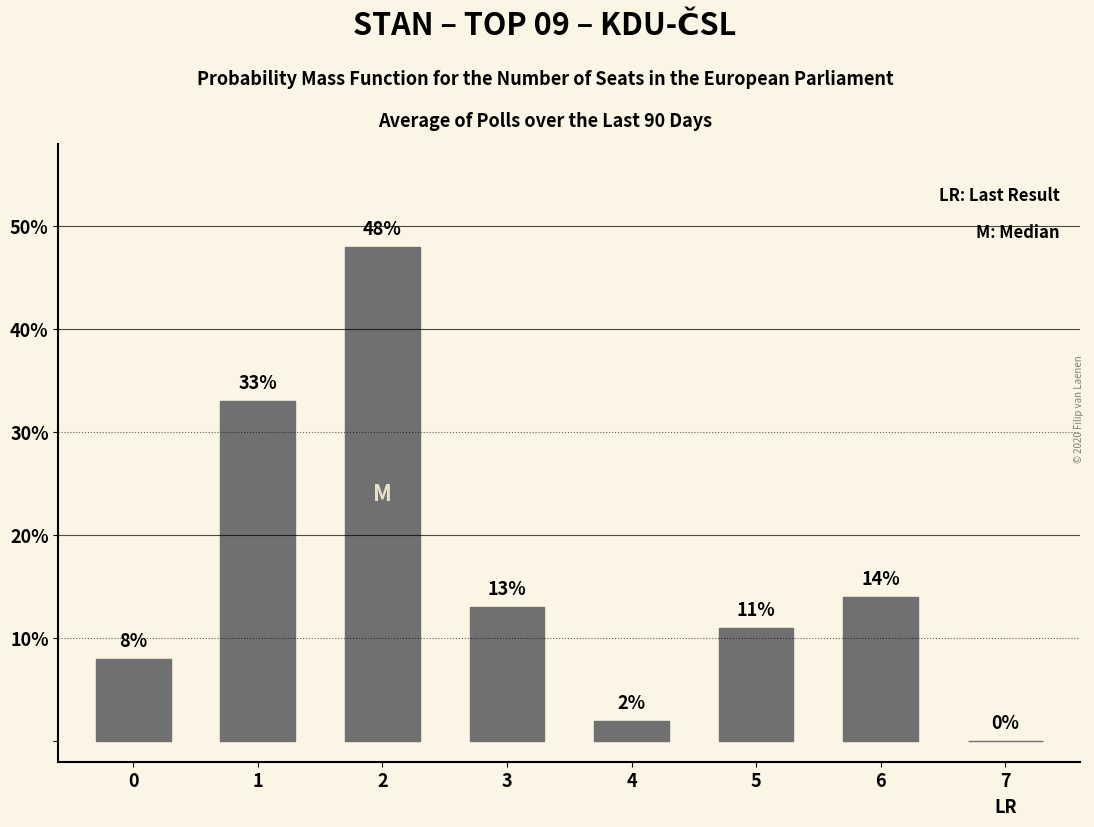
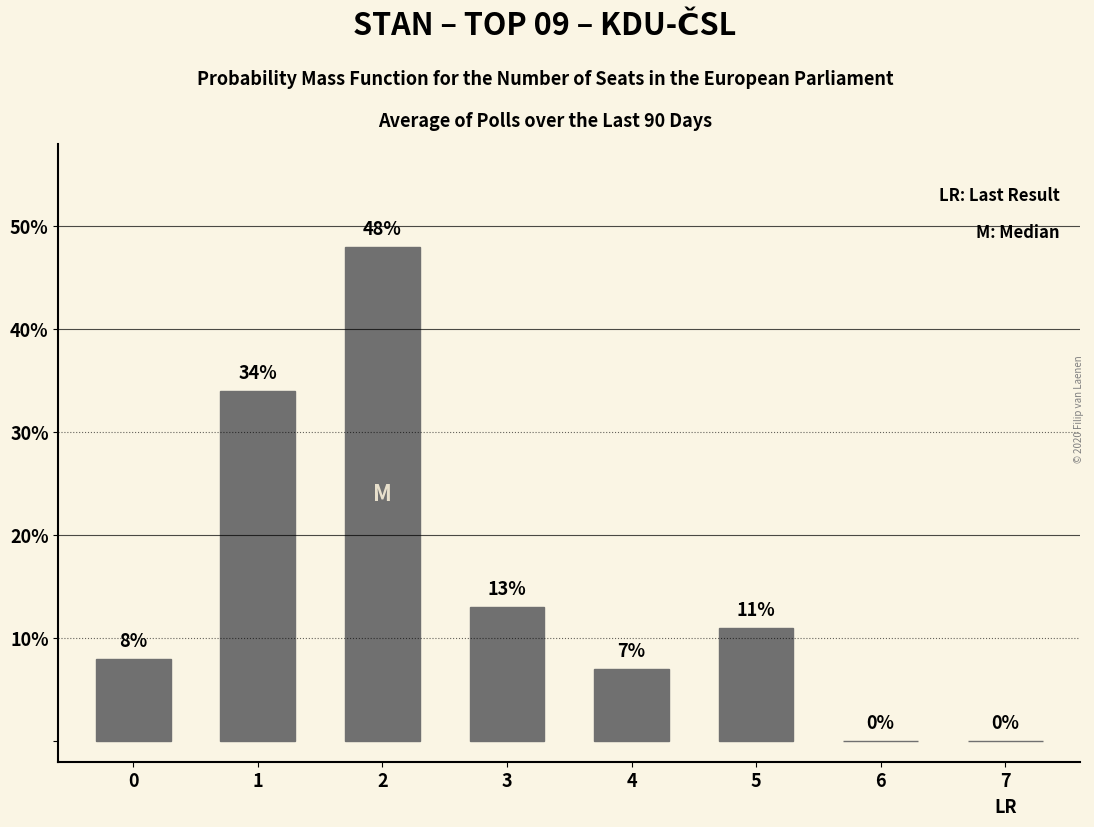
  {
    "0": "8%",
-   "1": "33%",
+   "1": "34%",
    "2": "48%",
    "3": "13%",
-   "4": "2%",
+   "4": "7%",
    "5": "11%",
-   "6": "14%",
+   "6": "0%",
    "7": "0%"
  }
